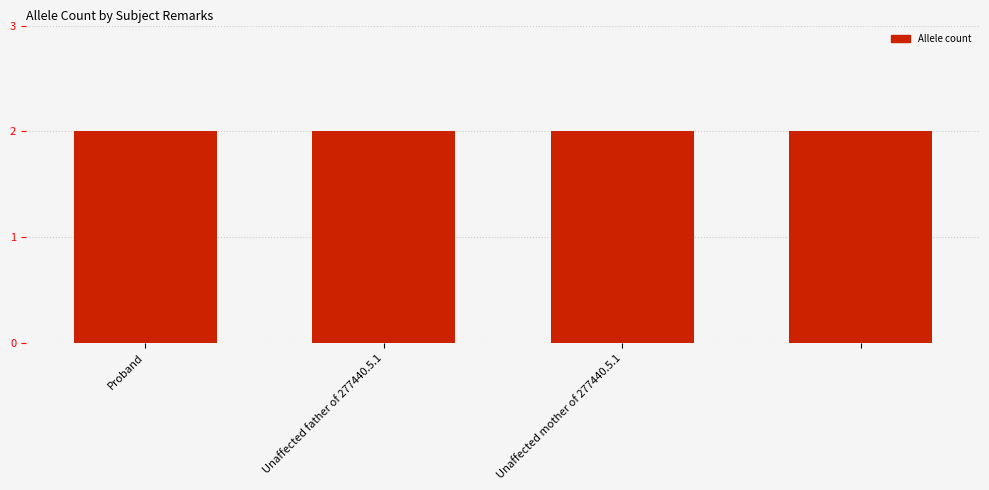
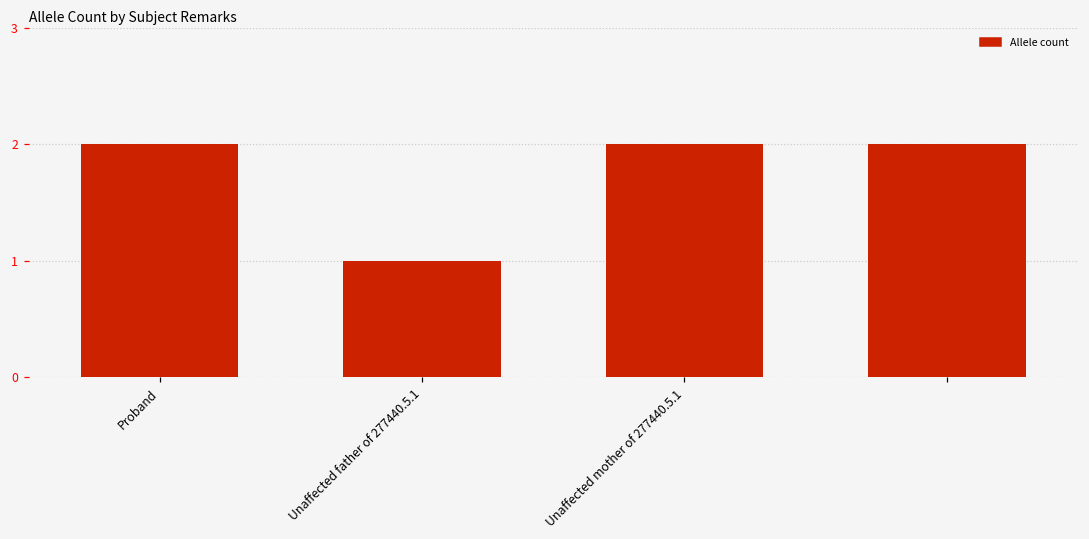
  {
    "Proband": 2,
-   "Unaffected father of 277440.5.1": 2,
+   "Unaffected father of 277440.5.1": 1,
    "Unaffected mother of 277440.5.1": 2
  }
